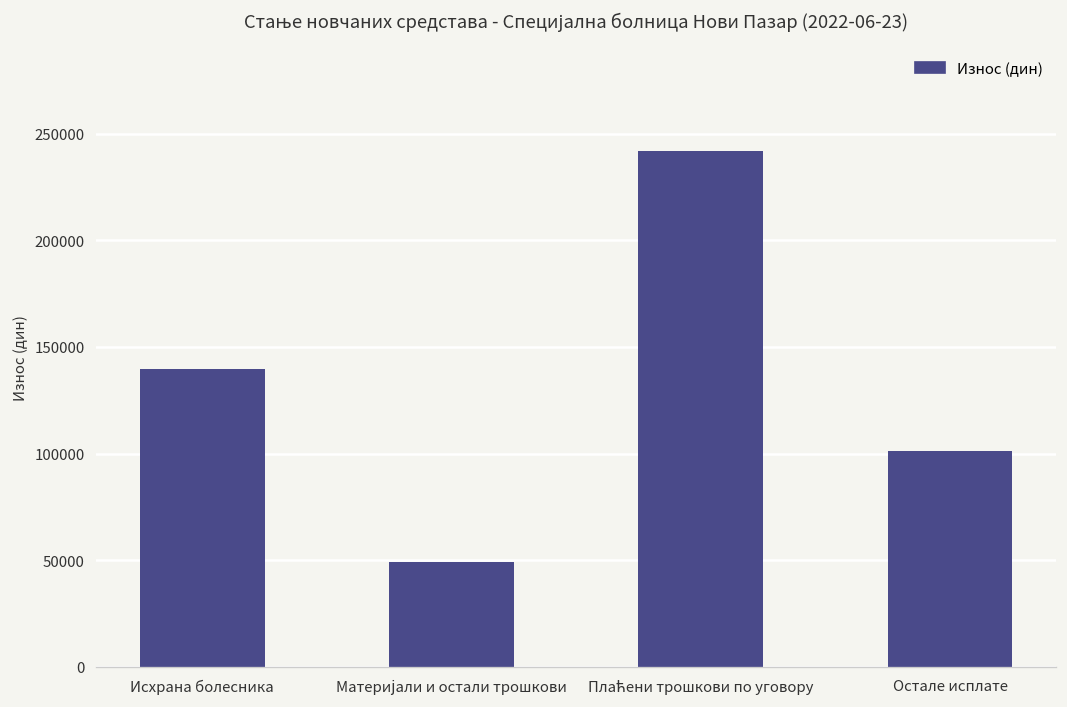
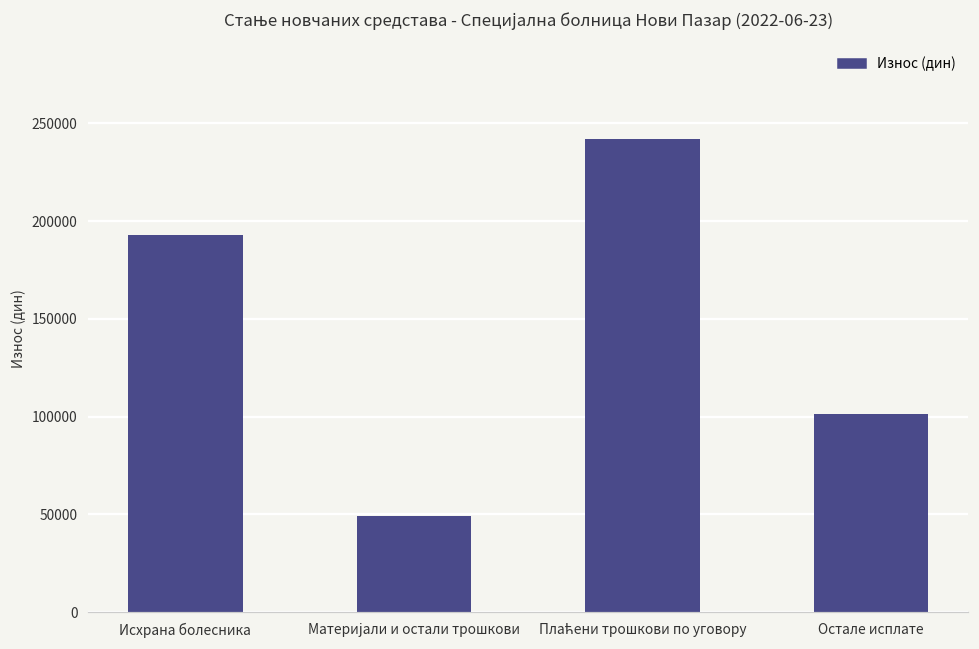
  {
-   "Исхрана болесника": 140000,
+   "Исхрана болесника": 193000,
    "Материјали и остали трошкови": 49000,
    "Плаћени трошкови по уговору": 242000,
    "Остале исплате": 101000
  }
